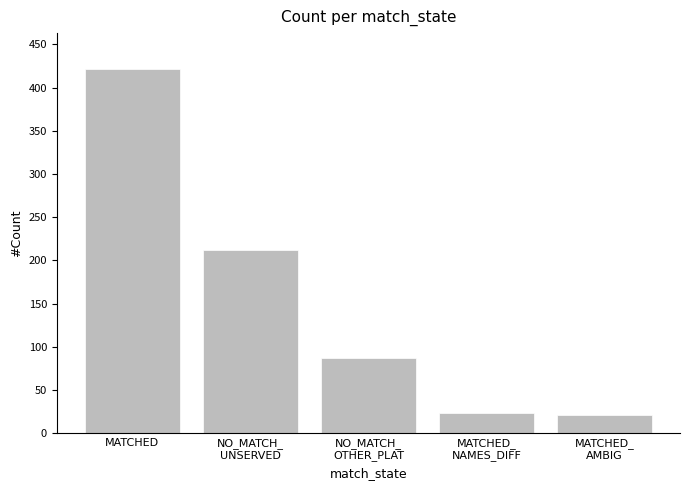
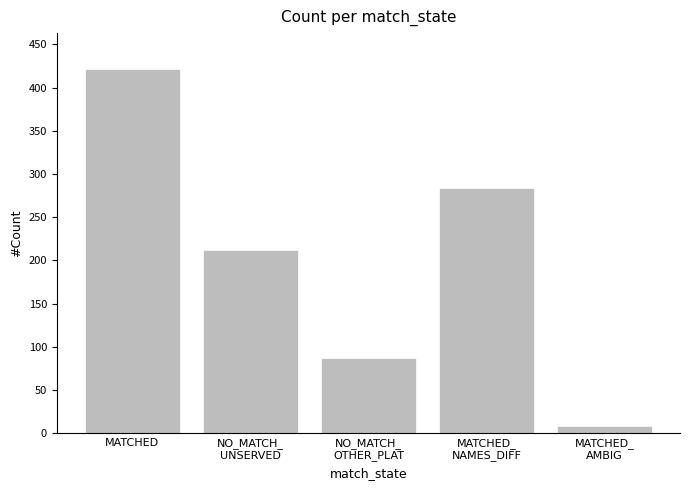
  {
    "MATCHED": 420,
    "NO_MATCH_ UNSERVED": 210,
    "NO_MATCH_ OTHER_PLAT": 90,
-   "MATCHED_ NAMES_DIFF": 20,
-   "MATCHED_ AMBIG": 20
+   "MATCHED_ NAMES_DIFF": 280,
+   "MATCHED_ AMBIG": 10
  }
